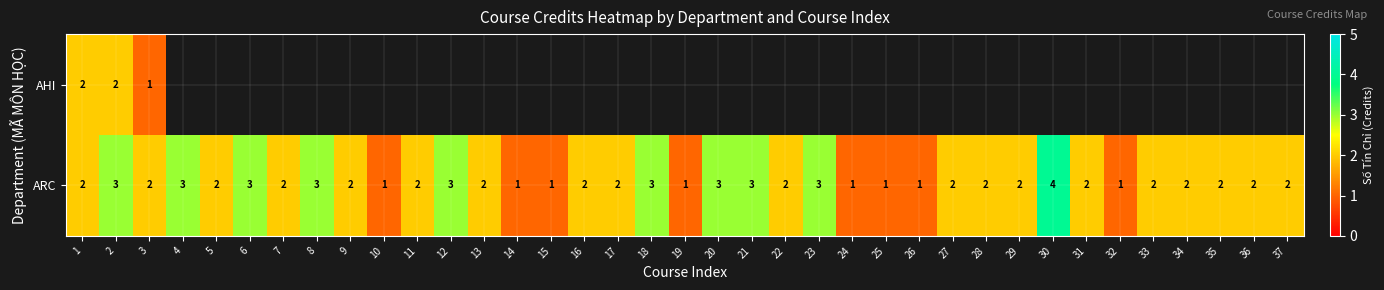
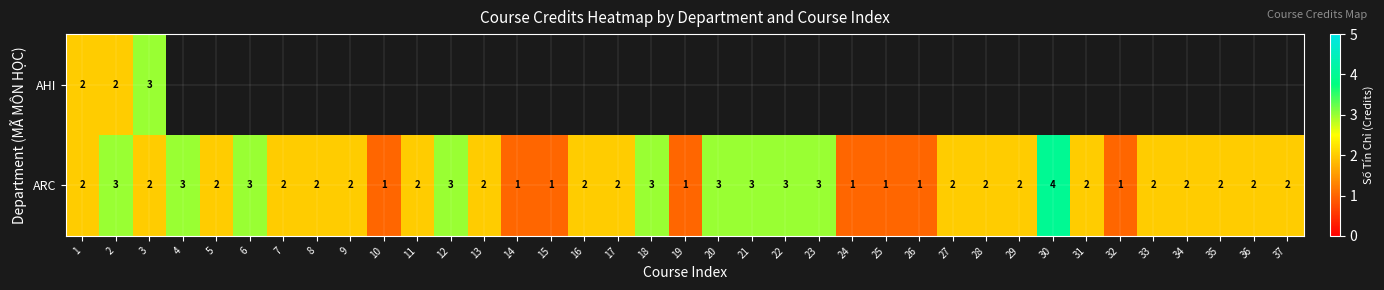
  {
    "AHI": {
      "1": 2,
      "2": 2,
-     "3": 1
+     "3": 3
    },
    "ARC": {
      "1": 2,
      "2": 3,
      "3": 2,
      "4": 3,
      "5": 2,
      "6": 3,
      "7": 2,
-     "8": 3,
+     "8": 2,
      "9": 2,
      "10": 1,
      "11": 2,
      "12": 3,
      "13": 2,
      "14": 1,
      "15": 1,
      "16": 2,
      "17": 2,
      "18": 3,
      "19": 1,
      "20": 3,
      "21": 3,
-     "22": 2,
+     "22": 3,
      "23": 3,
      "24": 1,
      "25": 1,
      "26": 1,
      "27": 2,
      "28": 2,
      "29": 2,
      "30": 4,
      "31": 2,
      "32": 1,
      "33": 2,
      "34": 2,
      "35": 2,
      "36": 2,
      "37": 2
    }
  }
